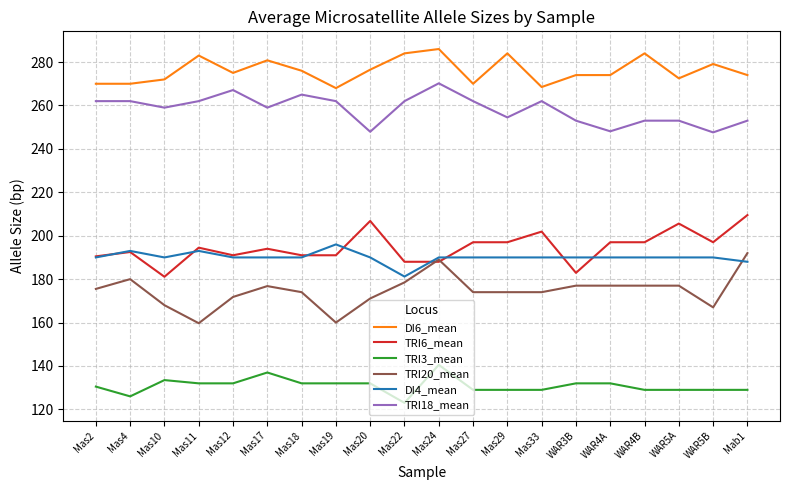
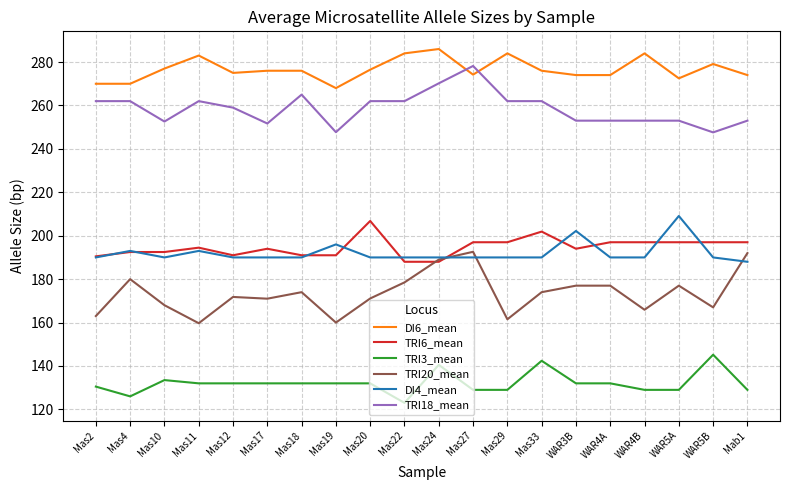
  {
    "DI6_mean": {
      "Mas2": 270,
      "Mas4": 270,
-     "Mas10": 272,
+     "Mas10": 277,
      "Mas11": 283,
      "Mas12": 275,
-     "Mas17": 281,
+     "Mas17": 276,
      "Mas18": 276,
      "Mas19": 268,
      "Mas20": 277,
      "Mas22": 284,
      "Mas24": 286,
-     "Mas27": 270,
+     "Mas27": 274,
      "Mas29": 284,
-     "Mas33": 269,
+     "Mas33": 276,
      "WAR3B": 274,
      "WAR4A": 274,
      "WAR4B": 284,
      "WAR5A": 273,
      "WAR5B": 279,
      "Mab1": 274
    },
    "TRI6_mean": {
-     "Mas10": 181,
+     "Mas10": 193,
      "Mas11": 195,
      "Mas17": 194,
      "Mas19": 191,
      "Mas20": 207,
      "Mas22": 188,
      "Mas27": 197,
      "Mas29": 197,
      "Mas33": 202,
-     "WAR3B": 183,
+     "WAR3B": 194,
      "WAR4A": 197,
      "WAR4B": 197,
-     "WAR5A": 206,
+     "WAR5A": 197,
      "WAR5B": 197,
-     "Mab1": 210
+     "Mab1": 197
    },
    "TRI3_mean": {
      "Mas2": 131,
      "Mas4": 126,
      "Mas10": 134,
      "Mas11": 132,
      "Mas12": 132,
-     "Mas17": 137,
+     "Mas17": 132,
      "Mas18": 132,
      "Mas19": 132,
      "Mas29": 129,
-     "Mas33": 129,
+     "Mas33": 142,
      "WAR3B": 132,
      "WAR4A": 132,
      "WAR4B": 129,
      "WAR5A": 129,
-     "WAR5B": 129,
+     "WAR5B": 145,
      "Mab1": 129
    },
    "TRI20_mean": {
-     "Mas2": 176,
+     "Mas2": 163,
      "Mas4": 180,
      "Mas10": 168,
      "Mas11": 160,
      "Mas12": 172,
-     "Mas17": 177,
+     "Mas17": 171,
      "Mas18": 174,
      "Mas19": 160,
      "Mas20": 171,
      "Mas22": 179,
-     "Mas27": 174,
-     "Mas29": 174,
+     "Mas27": 193,
+     "Mas29": 162,
      "Mas33": 174,
      "WAR3B": 177,
      "WAR4A": 177,
-     "WAR4B": 177,
+     "WAR4B": 166,
      "WAR5A": 177,
      "WAR5B": 167,
      "Mab1": 192
    },
    "DI4_mean": {
      "Mas10": 190,
      "Mas11": 193,
      "Mas17": 190,
      "Mas19": 196,
      "Mas20": 190,
-     "Mas22": 181,
+     "Mas22": 190,
      "Mas27": 190,
      "Mas29": 190,
      "Mas33": 190,
-     "WAR3B": 190,
+     "WAR3B": 202,
      "WAR4A": 190,
      "WAR4B": 190,
-     "WAR5A": 190,
+     "WAR5A": 209,
      "WAR5B": 190,
      "Mab1": 188
    },
    "TRI18_mean": {
      "Mas2": 262,
      "Mas4": 262,
-     "Mas10": 259,
+     "Mas10": 253,
      "Mas11": 262,
-     "Mas12": 267,
-     "Mas17": 259,
+     "Mas12": 259,
+     "Mas17": 252,
      "Mas18": 265,
-     "Mas19": 262,
-     "Mas20": 248,
+     "Mas19": 248,
+     "Mas20": 262,
      "Mas22": 262,
      "Mas24": 270,
-     "Mas27": 262,
-     "Mas29": 255,
+     "Mas27": 278,
+     "Mas29": 262,
      "Mas33": 262,
      "WAR3B": 253,
-     "WAR4A": 248,
+     "WAR4A": 253,
      "WAR4B": 253,
      "WAR5A": 253,
      "WAR5B": 248,
      "Mab1": 253
    }
  }
